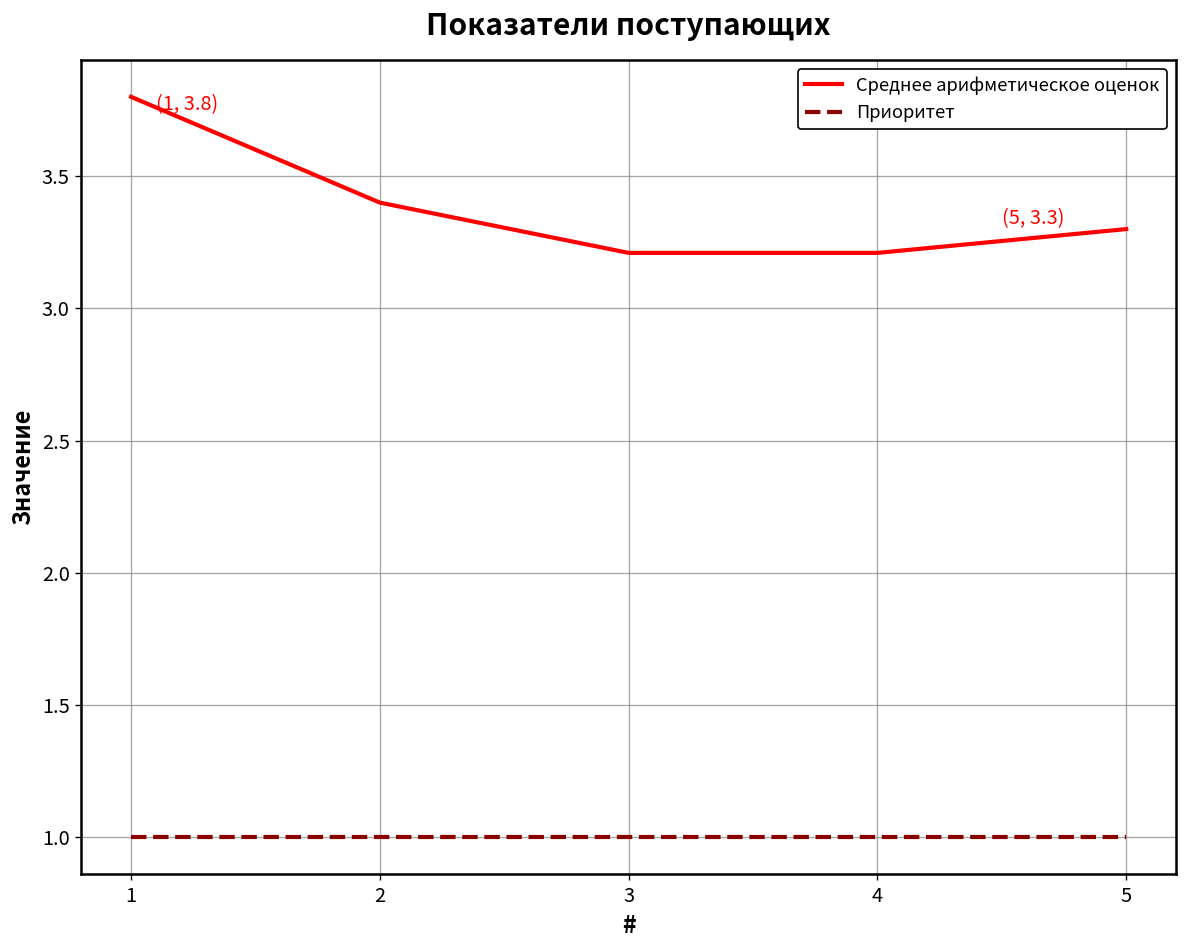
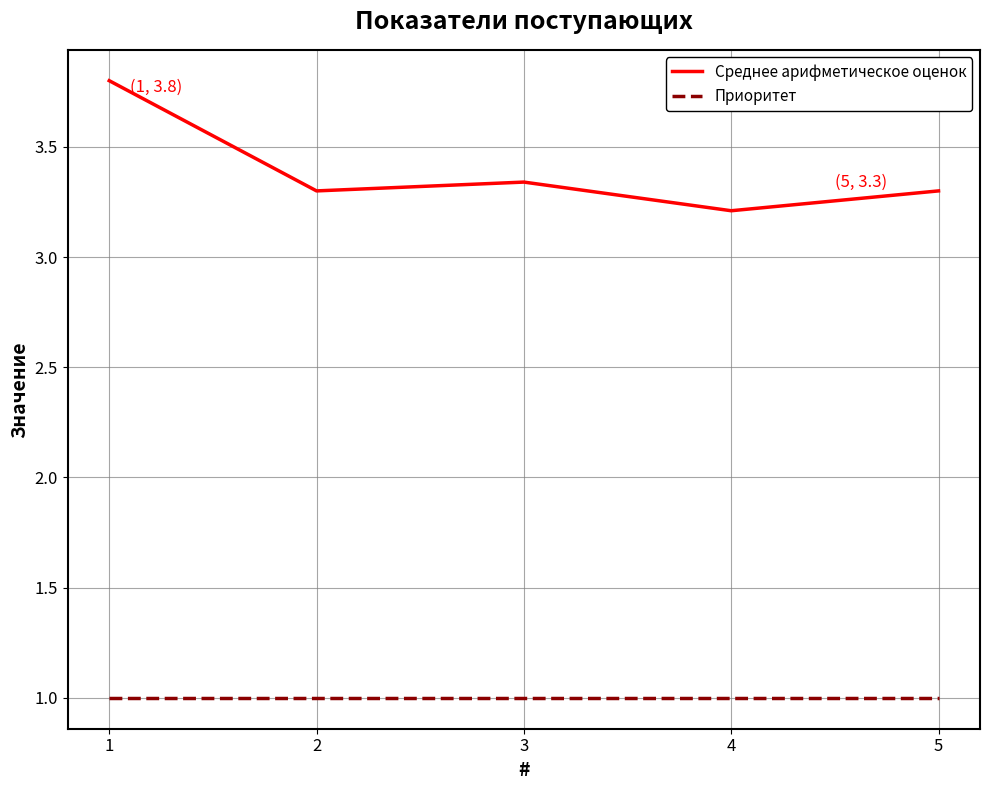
  {
    "Среднее арифметическое оценок": {
-     "2": 3.4,
-     "3": 3.21,
+     "2": 3.3,
+     "3": 3.34,
      "4": 3.21,
      "5": 3.30
    },
    "Приоритет": {
      "1": 1.00,
      "2": 1.00,
      "3": 1.00,
      "4": 1.00,
      "5": 1.00
    }
  }
